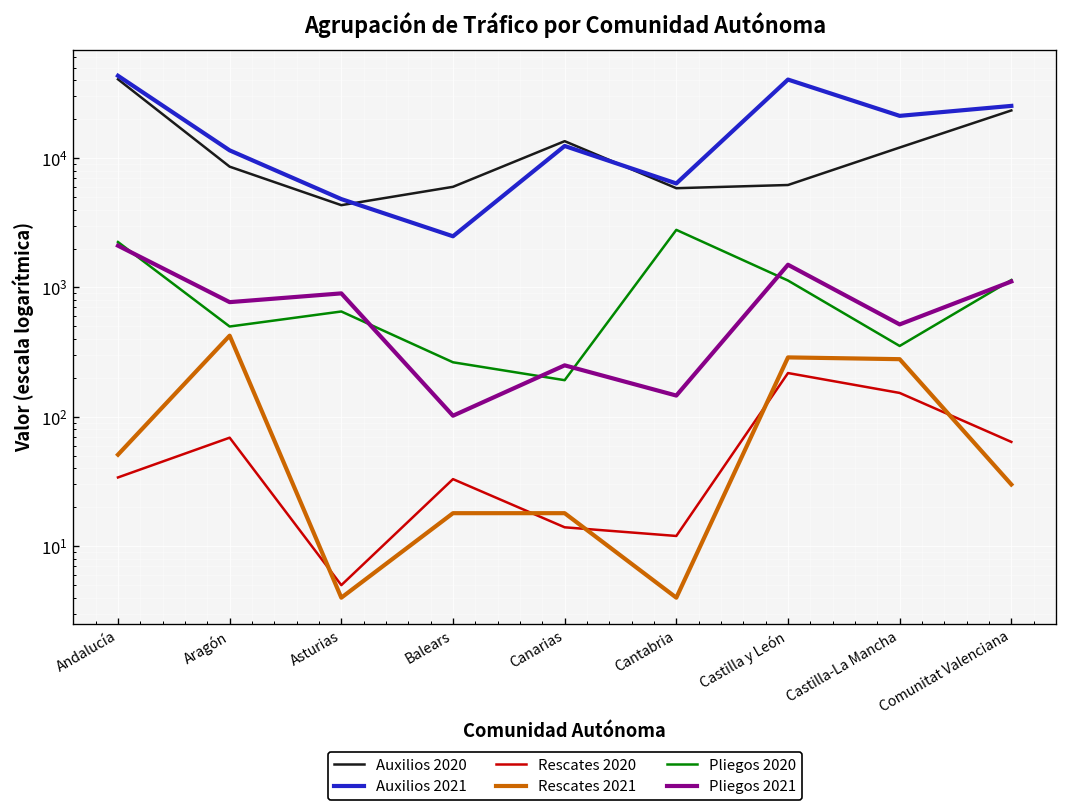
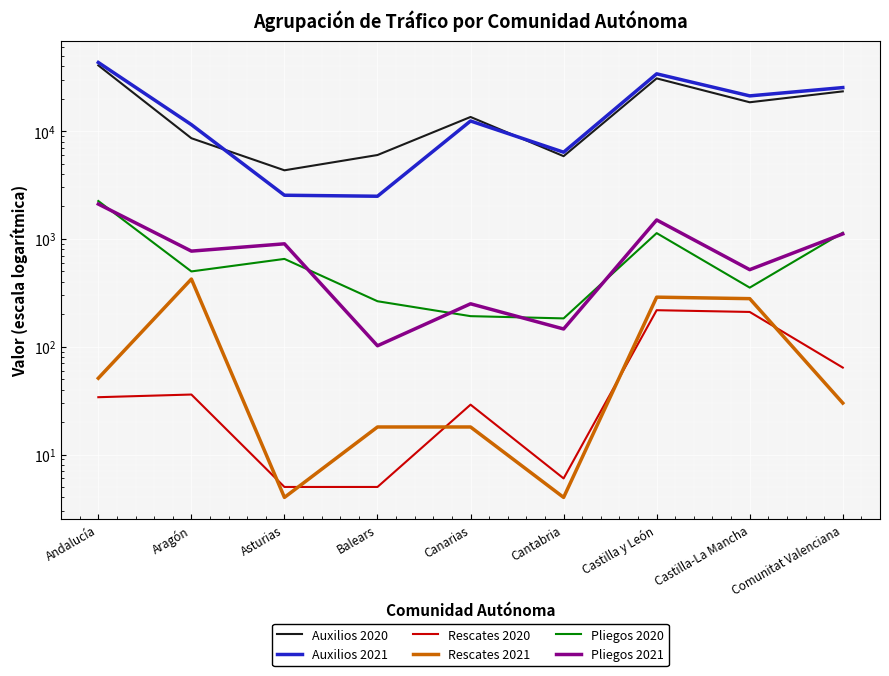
  {
    "Auxilios 2020": {
      "Andalucía": 41000,
      "Aragón": 9000,
      "Asturias": 4300,
      "Balears": 6000,
      "Canarias": 14000,
      "Cantabria": 6000,
-     "Castilla y León": 6000,
-     "Castilla-La Mancha": 12000,
+     "Castilla y León": 31000,
+     "Castilla-La Mancha": 18000,
      "Comunitat Valenciana": 23000
    },
    "Auxilios 2021": {
      "Andalucía": 43000,
      "Aragón": 11000,
-     "Asturias": 5000,
+     "Asturias": 2500,
      "Balears": 2500,
      "Canarias": 12000,
      "Cantabria": 6000,
-     "Castilla y León": 40000,
+     "Castilla y León": 34000,
      "Castilla-La Mancha": 21000,
      "Comunitat Valenciana": 25000
    },
    "Rescates 2020": {
      "Andalucía": 34,
-     "Aragón": 70,
+     "Aragón": 36,
      "Asturias": 5,
-     "Balears": 33,
-     "Canarias": 14,
-     "Cantabria": 12,
+     "Balears": 5,
+     "Canarias": 29,
+     "Cantabria": 6,
      "Castilla y León": 220,
-     "Castilla-La Mancha": 150,
+     "Castilla-La Mancha": 210,
      "Comunitat Valenciana": 60
    },
    "Rescates 2021": {
      "Andalucía": 50,
      "Aragón": 420,
      "Asturias": 4,
      "Balears": 18,
      "Canarias": 18,
      "Cantabria": 4,
      "Castilla y León": 290,
      "Castilla-La Mancha": 280,
      "Comunitat Valenciana": 30
    },
    "Pliegos 2020": {
      "Andalucía": 2200,
      "Aragón": 500,
      "Asturias": 700,
      "Balears": 260,
      "Canarias": 190,
-     "Cantabria": 2800,
+     "Cantabria": 180,
      "Castilla y León": 1100,
      "Castilla-La Mancha": 350
    },
    "Pliegos 2021": {
      "Andalucía": 2100,
      "Aragón": 800,
      "Asturias": 900,
      "Balears": 100,
      "Canarias": 250,
      "Cantabria": 150,
      "Castilla y León": 1500,
      "Castilla-La Mancha": 500
    }
  }
